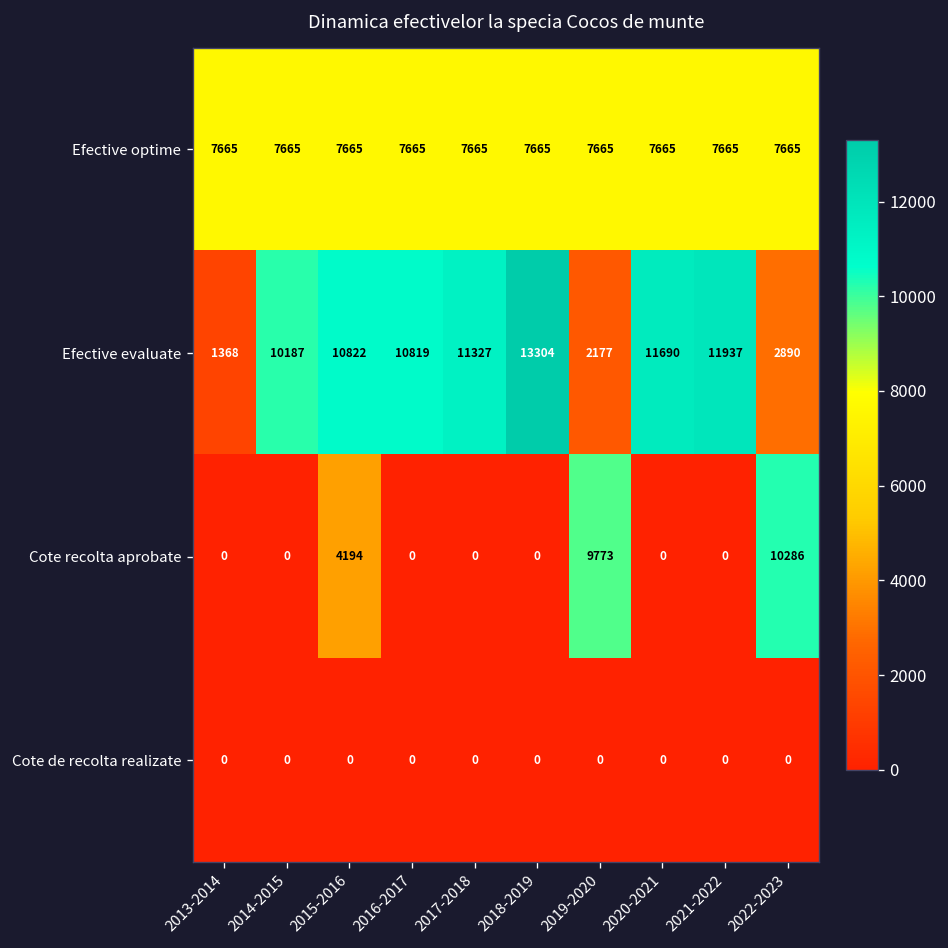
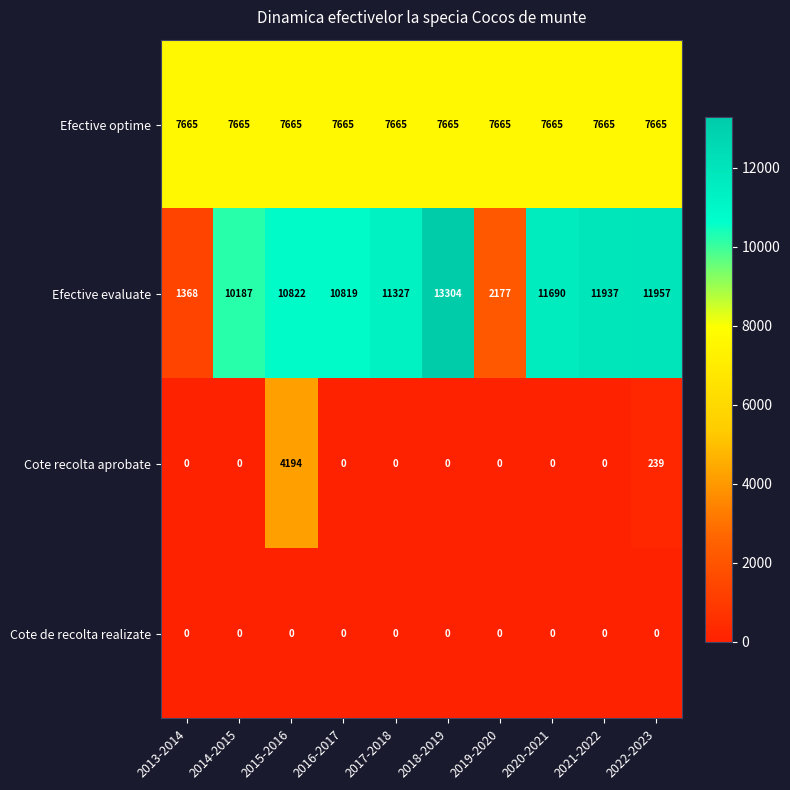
  {
    "Efective optime": {
      "2013-2014": 7665,
      "2014-2015": 7665,
      "2015-2016": 7665,
      "2016-2017": 7665,
      "2017-2018": 7665,
      "2018-2019": 7665,
      "2019-2020": 7665,
      "2020-2021": 7665,
      "2021-2022": 7665,
      "2022-2023": 7665
    },
    "Efective evaluate": {
      "2013-2014": 1368,
      "2014-2015": 10187,
      "2015-2016": 10822,
      "2016-2017": 10819,
      "2017-2018": 11327,
      "2018-2019": 13304,
      "2019-2020": 2177,
      "2020-2021": 11690,
      "2021-2022": 11937,
-     "2022-2023": 2890
+     "2022-2023": 11957
    },
    "Cote recolta aprobate": {
      "2013-2014": 0,
      "2014-2015": 0,
      "2015-2016": 4194,
      "2016-2017": 0,
      "2017-2018": 0,
      "2018-2019": 0,
-     "2019-2020": 9773,
+     "2019-2020": 0,
      "2020-2021": 0,
      "2021-2022": 0,
-     "2022-2023": 10286
+     "2022-2023": 239
    },
    "Cote de recolta realizate": {
      "2013-2014": 0,
      "2014-2015": 0,
      "2015-2016": 0,
      "2016-2017": 0,
      "2017-2018": 0,
      "2018-2019": 0,
      "2019-2020": 0,
      "2020-2021": 0,
      "2021-2022": 0,
      "2022-2023": 0
    }
  }
